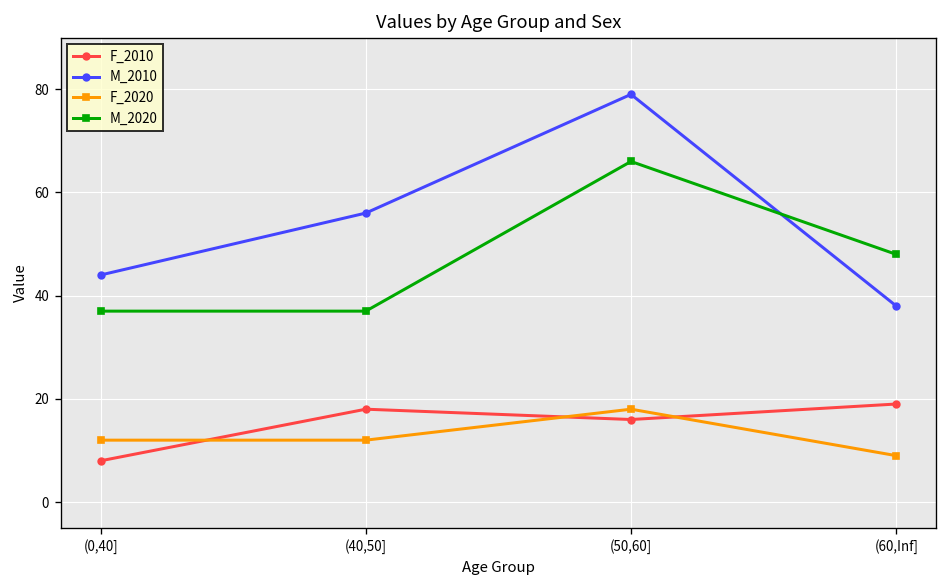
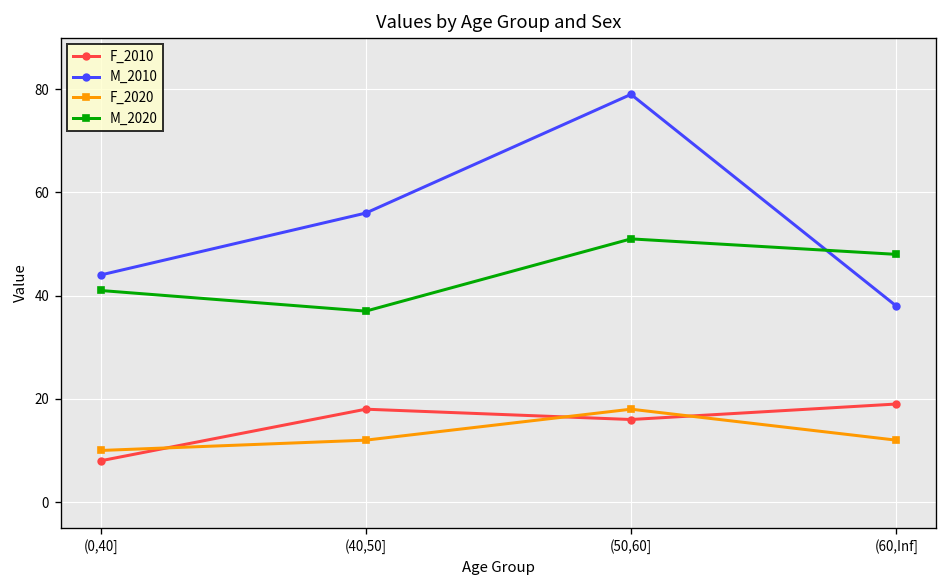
  {
    "F_2010": {
      "(0,40]": 8,
      "(40,50]": 18,
      "(50,60]": 16,
      "(60,Inf]": 19
    },
    "M_2010": {
      "(0,40]": 44,
      "(40,50]": 56,
      "(50,60]": 79,
      "(60,Inf]": 38
    },
    "F_2020": {
-     "(0,40]": 12,
+     "(0,40]": 10,
      "(40,50]": 12,
      "(50,60]": 18,
-     "(60,Inf]": 9
+     "(60,Inf]": 12
    },
    "M_2020": {
-     "(0,40]": 37,
+     "(0,40]": 41,
      "(40,50]": 37,
-     "(50,60]": 66,
+     "(50,60]": 51,
      "(60,Inf]": 48
    }
  }
